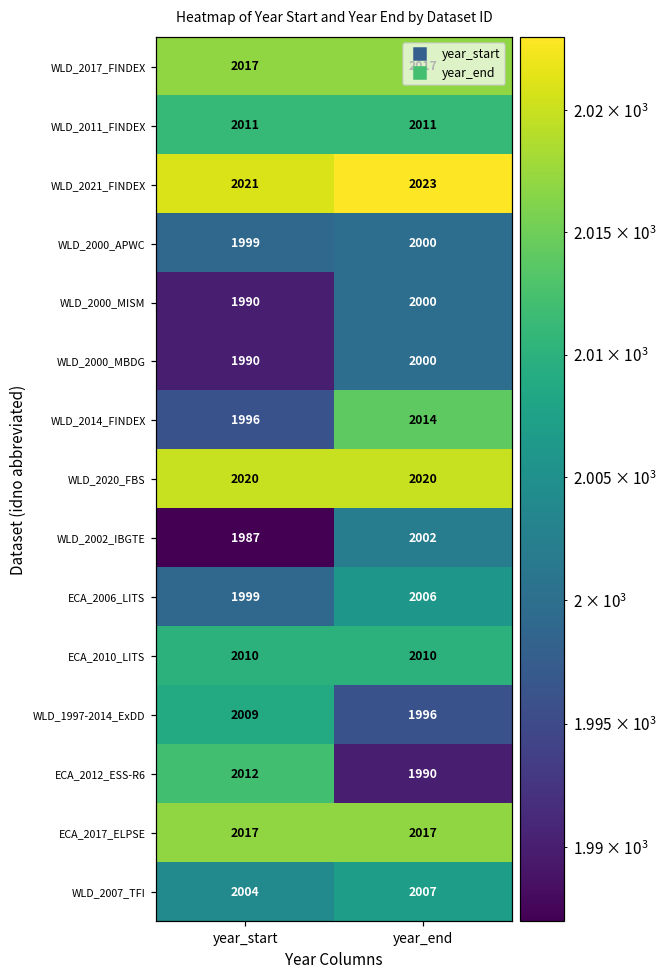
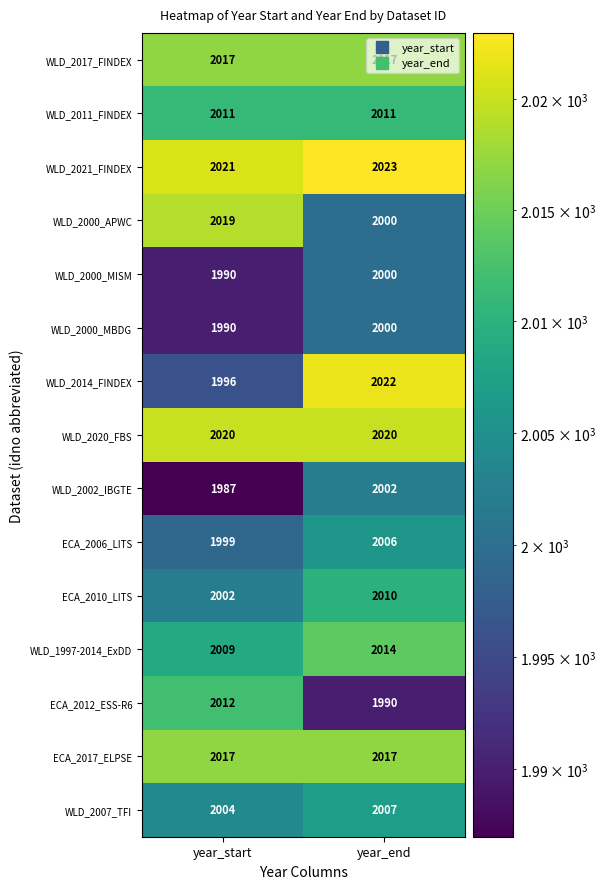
  {
    "WLD_2017_FINDEX": {
      "year_start": 2017
    },
    "WLD_2011_FINDEX": {
      "year_start": 2011,
      "year_end": 2011
    },
    "WLD_2021_FINDEX": {
      "year_start": 2021,
      "year_end": 2023
    },
    "WLD_2000_APWC": {
-     "year_start": 1999,
+     "year_start": 2019,
      "year_end": 2000
    },
    "WLD_2000_MISM": {
      "year_start": 1990,
      "year_end": 2000
    },
    "WLD_2000_MBDG": {
      "year_start": 1990,
      "year_end": 2000
    },
    "WLD_2014_FINDEX": {
      "year_start": 1996,
-     "year_end": 2014
+     "year_end": 2022
    },
    "WLD_2020_FBS": {
      "year_start": 2020,
      "year_end": 2020
    },
    "WLD_2002_IBGTE": {
      "year_start": 1987,
      "year_end": 2002
    },
    "ECA_2006_LITS": {
      "year_start": 1999,
      "year_end": 2006
    },
    "ECA_2010_LITS": {
-     "year_start": 2010,
+     "year_start": 2002,
      "year_end": 2010
    },
    "WLD_1997-2014_ExDD": {
      "year_start": 2009,
-     "year_end": 1996
+     "year_end": 2014
    },
    "ECA_2012_ESS-R6": {
      "year_start": 2012,
      "year_end": 1990
    },
    "ECA_2017_ELPSE": {
      "year_start": 2017,
      "year_end": 2017
    },
    "WLD_2007_TFI": {
      "year_start": 2004,
      "year_end": 2007
    }
  }
